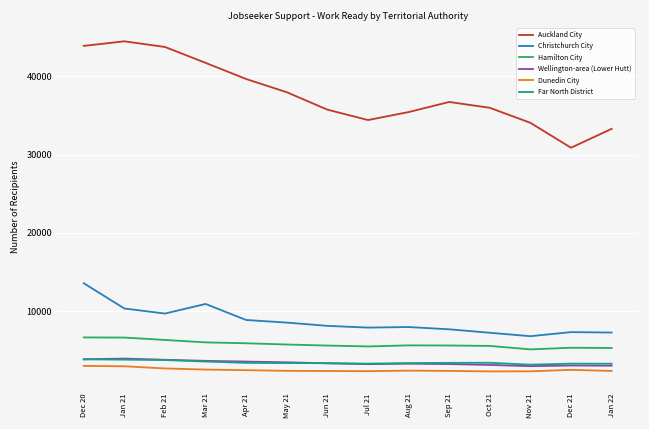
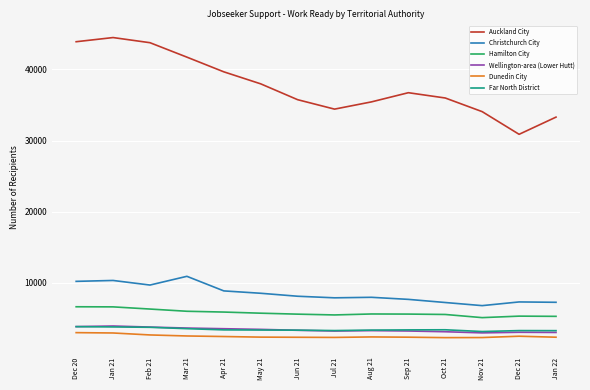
  {
    "Auckland City": {
      "Dec 20": 44000,
      "Jan 21": 44000,
      "Feb 21": 44000,
      "Mar 21": 42000,
      "Apr 21": 40000,
      "May 21": 38000,
      "Jun 21": 36000,
      "Jul 21": 34000,
      "Aug 21": 35000,
      "Sep 21": 37000,
      "Oct 21": 36000,
      "Nov 21": 34000,
      "Dec 21": 31000,
      "Jan 22": 33000
    },
    "Christchurch City": {
-     "Dec 20": 14000,
+     "Dec 20": 10000,
      "Jan 21": 10000,
      "Feb 21": 10000,
      "Mar 21": 11000,
      "Apr 21": 9000,
      "May 21": 9000,
      "Jun 21": 8000,
      "Jul 21": 8000,
      "Aug 21": 8000,
      "Sep 21": 8000,
      "Oct 21": 7000,
      "Nov 21": 7000,
      "Dec 21": 7000,
      "Jan 22": 7000
    },
    "Dunedin City": {
      "Dec 20": 3000,
      "Jan 21": 3000,
      "Feb 21": 3000,
      "Mar 21": 3000,
      "Apr 21": 2000,
      "May 21": 2000,
      "Jun 21": 2000,
      "Jul 21": 2000,
      "Aug 21": 2000,
      "Sep 21": 2000,
      "Oct 21": 2000,
      "Nov 21": 2000,
      "Dec 21": 3000,
      "Jan 22": 2000
    }
  }
